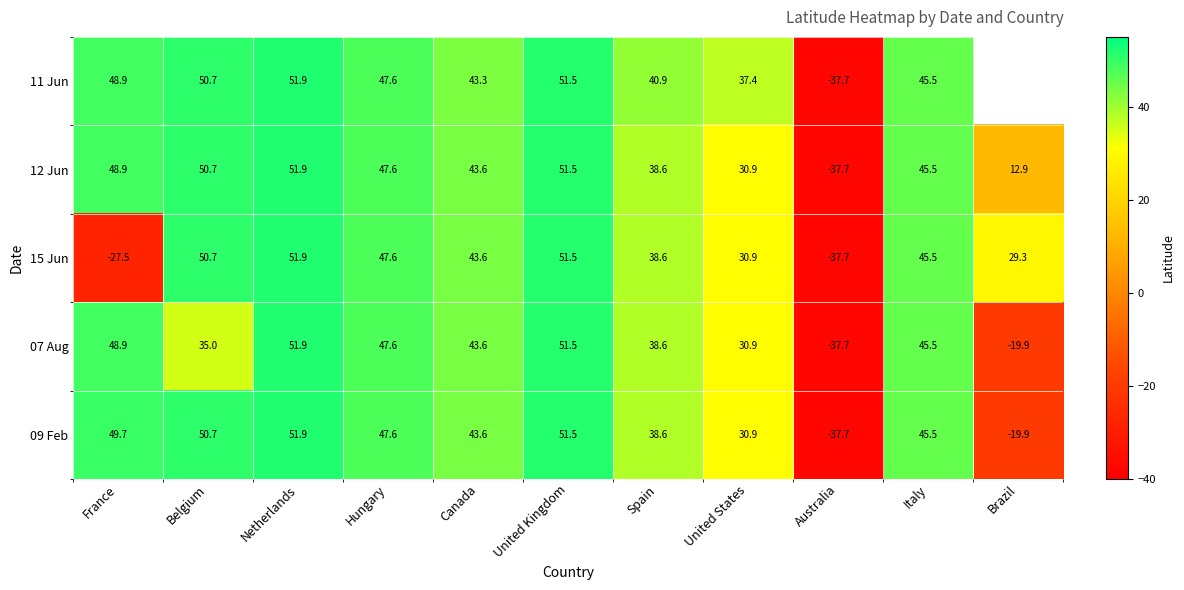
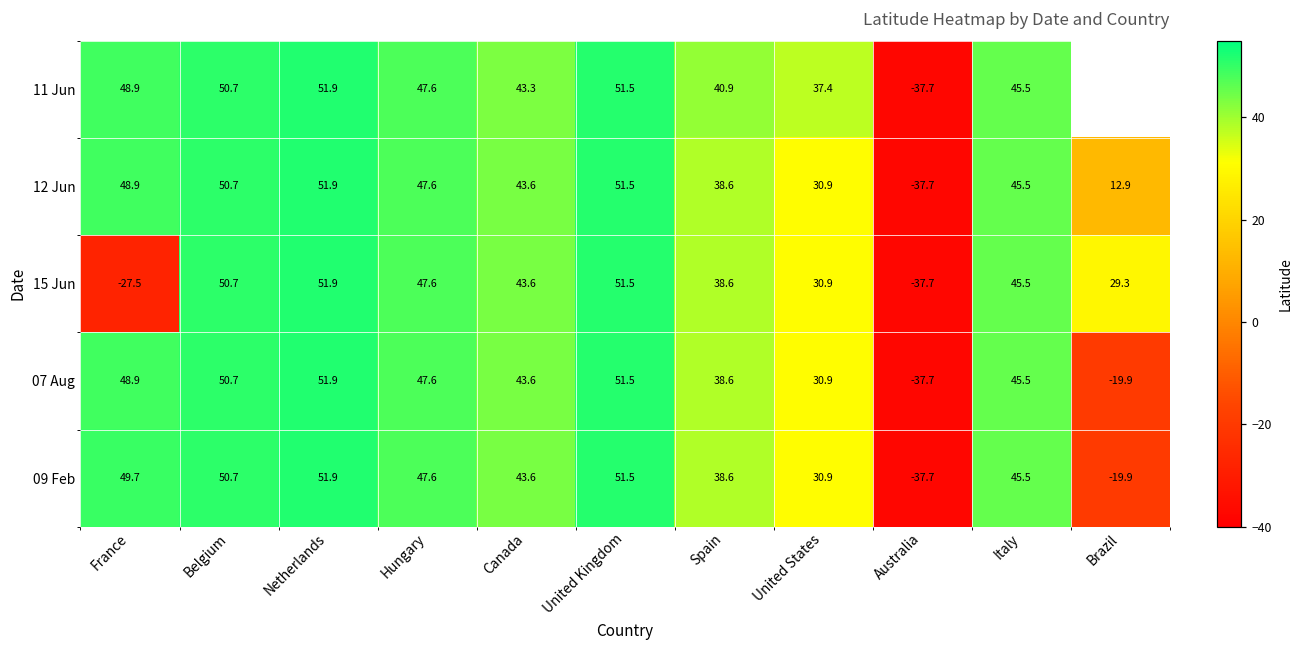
  {
    "11 Jun": {
      "France": 48.9,
      "Belgium": 50.7,
      "Netherlands": 51.9,
      "Hungary": 47.6,
      "Canada": 43.3,
      "United Kingdom": 51.5,
      "Spain": 40.9,
      "United States": 37.4,
      "Australia": -37.7,
      "Italy": 45.5
    },
    "12 Jun": {
      "France": 48.9,
      "Belgium": 50.7,
      "Netherlands": 51.9,
      "Hungary": 47.6,
      "Canada": 43.6,
      "United Kingdom": 51.5,
      "Spain": 38.6,
      "United States": 30.9,
      "Australia": -37.7,
      "Italy": 45.5,
      "Brazil": 12.9
    },
    "15 Jun": {
      "France": -27.5,
      "Belgium": 50.7,
      "Netherlands": 51.9,
      "Hungary": 47.6,
      "Canada": 43.6,
      "United Kingdom": 51.5,
      "Spain": 38.6,
      "United States": 30.9,
      "Australia": -37.7,
      "Italy": 45.5,
      "Brazil": 29.3
    },
    "07 Aug": {
      "France": 48.9,
-     "Belgium": 35.0,
+     "Belgium": 50.7,
      "Netherlands": 51.9,
      "Hungary": 47.6,
      "Canada": 43.6,
      "United Kingdom": 51.5,
      "Spain": 38.6,
      "United States": 30.9,
      "Australia": -37.7,
      "Italy": 45.5,
      "Brazil": -19.9
    },
    "09 Feb": {
      "France": 49.7,
      "Belgium": 50.7,
      "Netherlands": 51.9,
      "Hungary": 47.6,
      "Canada": 43.6,
      "United Kingdom": 51.5,
      "Spain": 38.6,
      "United States": 30.9,
      "Australia": -37.7,
      "Italy": 45.5,
      "Brazil": -19.9
    }
  }
